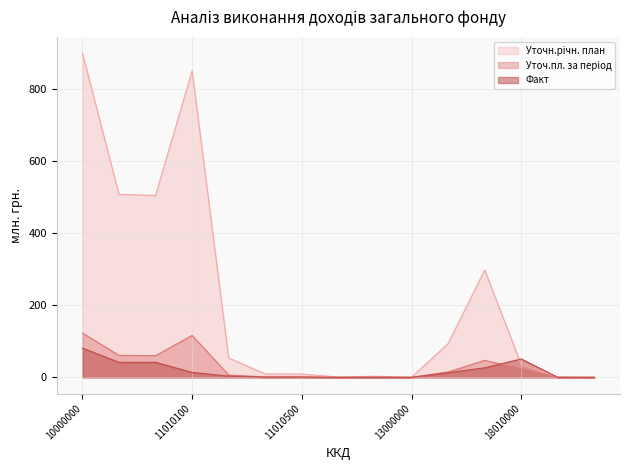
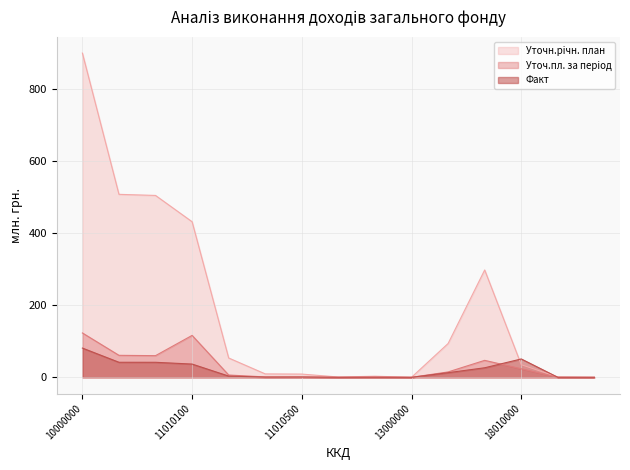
  {
    "Уточн.річн. план": {
      "10000000": 900,
-     "11010100": 850,
+     "11010100": 430,
      "11010500": 10,
      "18010000": 40
    },
    "Уточ.пл. за період": {
      "10000000": 120,
      "11010100": 120,
      "18010000": 20
    },
    "Факт": {
      "10000000": 80,
-     "11010100": 10,
+     "11010100": 40,
      "18010000": 50
    }
  }
